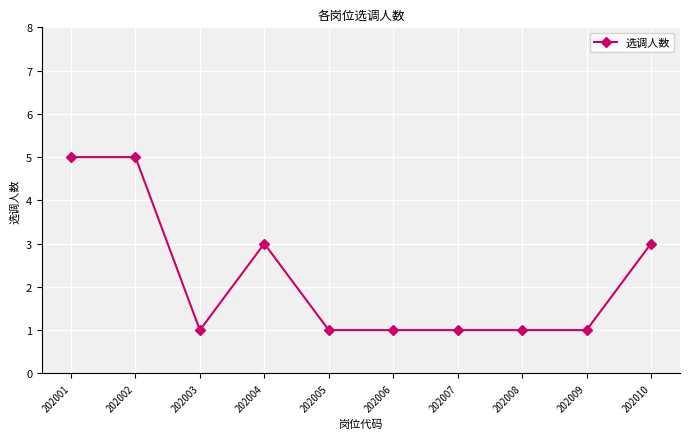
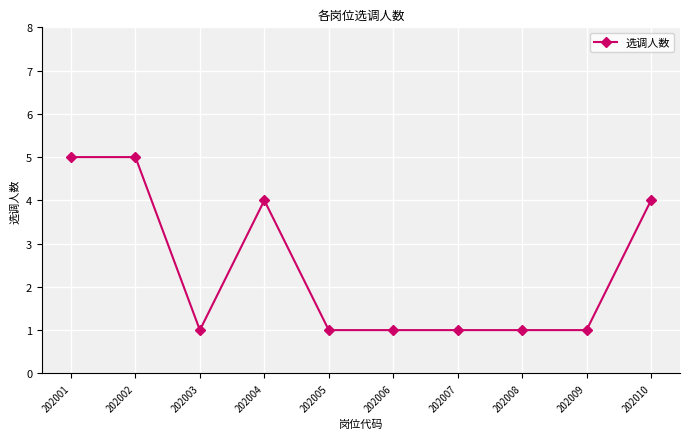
  {
    "202001": 5,
    "202002": 5,
    "202003": 1,
-   "202004": 3,
+   "202004": 4,
    "202005": 1,
    "202006": 1,
    "202007": 1,
    "202008": 1,
    "202009": 1,
-   "202010": 3
+   "202010": 4
  }
